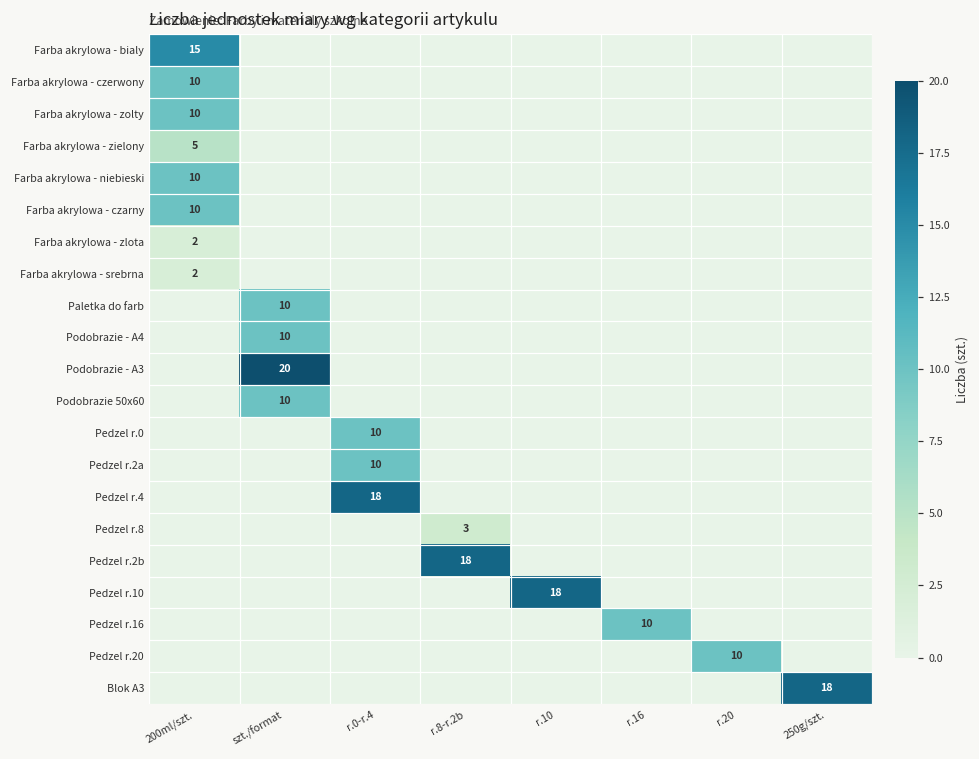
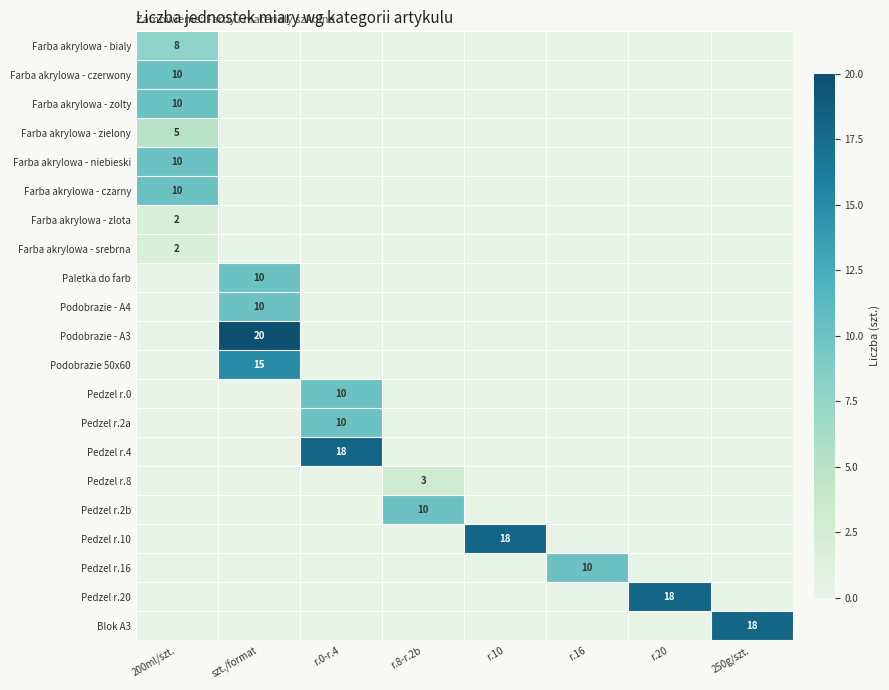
  {
    "Farba akrylowa - bialy": {
-     "200ml/szt.": 15
+     "200ml/szt.": 8
    },
    "Farba akrylowa - czerwony": {
      "200ml/szt.": 10
    },
    "Farba akrylowa - zolty": {
      "200ml/szt.": 10
    },
    "Farba akrylowa - zielony": {
      "200ml/szt.": 5
    },
    "Farba akrylowa - niebieski": {
      "200ml/szt.": 10
    },
    "Farba akrylowa - czarny": {
      "200ml/szt.": 10
    },
    "Farba akrylowa - zlota": {
      "200ml/szt.": 2
    },
    "Farba akrylowa - srebrna": {
      "200ml/szt.": 2
    },
    "Paletka do farb": {
      "szt./format": 10
    },
    "Podobrazie - A4": {
      "szt./format": 10
    },
    "Podobrazie - A3": {
      "szt./format": 20
    },
    "Podobrazie 50x60": {
-     "szt./format": 10
+     "szt./format": 15
    },
    "Pedzel r.0": {
      "r.0-r.4": 10
    },
    "Pedzel r.2a": {
      "r.0-r.4": 10
    },
    "Pedzel r.4": {
      "r.0-r.4": 18
    },
    "Pedzel r.8": {
      "r.8-r.2b": 3
    },
    "Pedzel r.2b": {
-     "r.8-r.2b": 18
+     "r.8-r.2b": 10
    },
    "Pedzel r.10": {
      "r.10": 18
    },
    "Pedzel r.16": {
      "r.16": 10
    },
    "Pedzel r.20": {
-     "r.20": 10
+     "r.20": 18
    },
    "Blok A3": {
      "250g/szt.": 18
    }
  }
